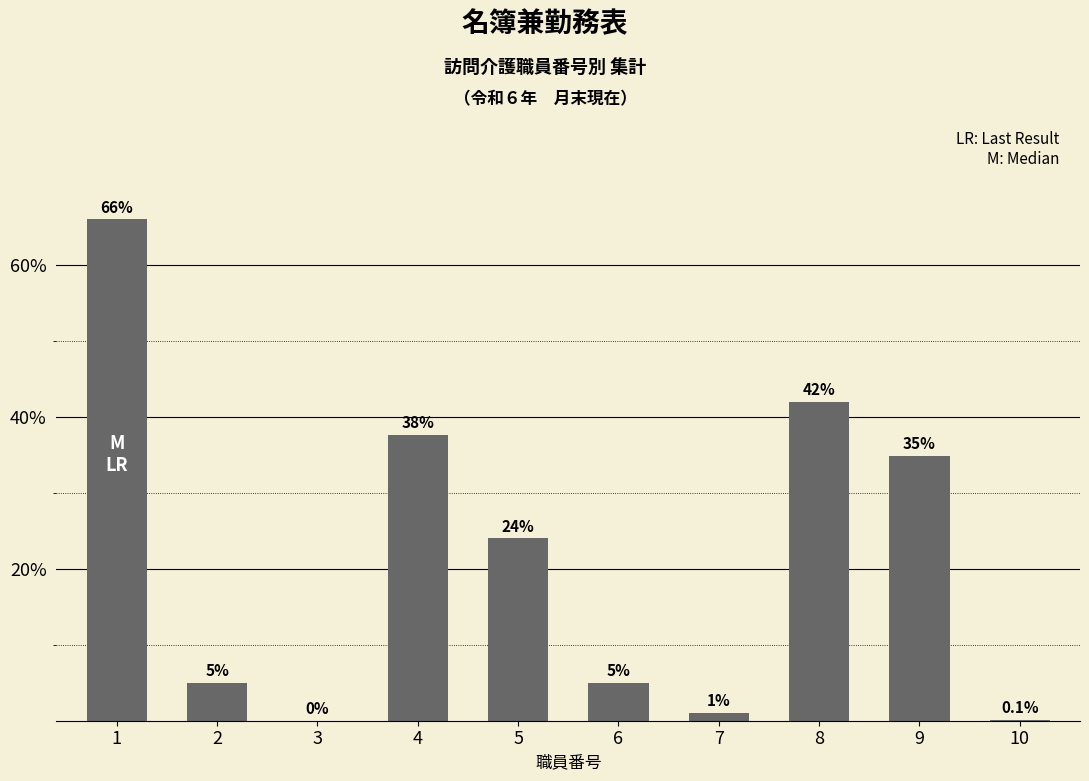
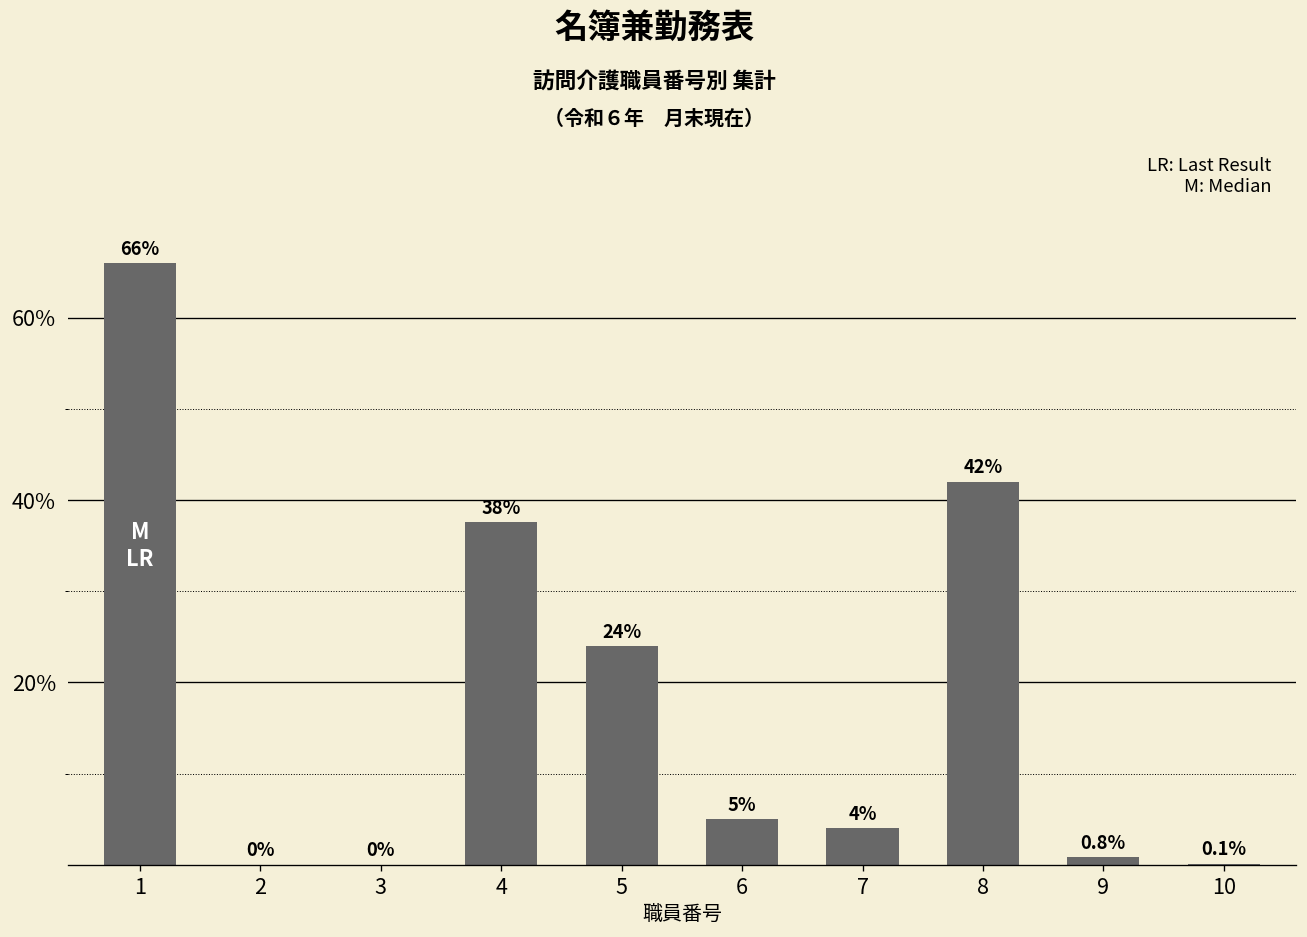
  {
    "1": "66%",
-   "2": "5%",
+   "2": "0%",
    "3": "0%",
    "4": "38%",
    "5": "24%",
    "6": "5%",
-   "7": "1%",
+   "7": "4%",
    "8": "42%",
-   "9": "35%",
+   "9": "0.8%",
    "10": "0.1%"
  }
